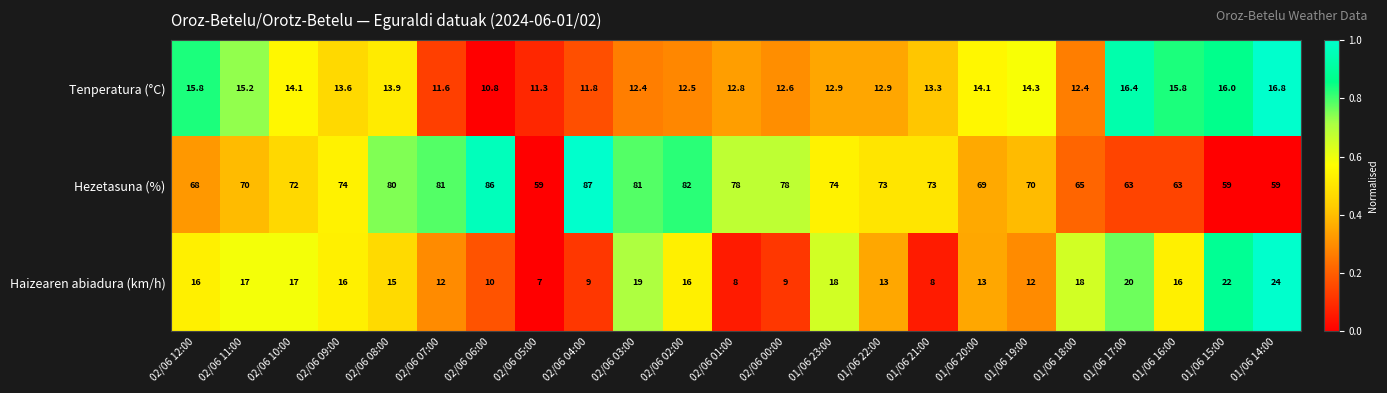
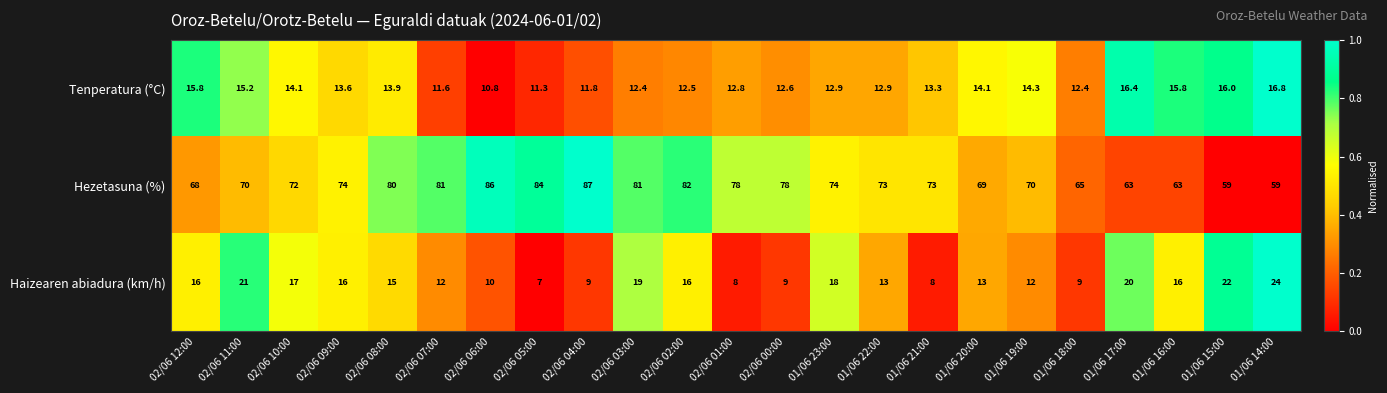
  {
    "Tenperatura (°C)": {
      "02/06 12:00": 15.8,
      "02/06 11:00": 15.2,
      "02/06 10:00": 14.1,
      "02/06 09:00": 13.6,
      "02/06 08:00": 13.9,
      "02/06 07:00": 11.6,
      "02/06 06:00": 10.8,
      "02/06 05:00": 11.3,
      "02/06 04:00": 11.8,
      "02/06 03:00": 12.4,
      "02/06 02:00": 12.5,
      "02/06 01:00": 12.8,
      "02/06 00:00": 12.6,
      "01/06 23:00": 12.9,
      "01/06 22:00": 12.9,
      "01/06 21:00": 13.3,
      "01/06 20:00": 14.1,
      "01/06 19:00": 14.3,
      "01/06 18:00": 12.4,
      "01/06 17:00": 16.4,
      "01/06 16:00": 15.8,
      "01/06 15:00": 16.0,
      "01/06 14:00": 16.8
    },
    "Hezetasuna (%)": {
      "02/06 12:00": 68,
      "02/06 11:00": 70,
      "02/06 10:00": 72,
      "02/06 09:00": 74,
      "02/06 08:00": 80,
      "02/06 07:00": 81,
      "02/06 06:00": 86,
-     "02/06 05:00": 59,
+     "02/06 05:00": 84,
      "02/06 04:00": 87,
      "02/06 03:00": 81,
      "02/06 02:00": 82,
      "02/06 01:00": 78,
      "02/06 00:00": 78,
      "01/06 23:00": 74,
      "01/06 22:00": 73,
      "01/06 21:00": 73,
      "01/06 20:00": 69,
      "01/06 19:00": 70,
      "01/06 18:00": 65,
      "01/06 17:00": 63,
      "01/06 16:00": 63,
      "01/06 15:00": 59,
      "01/06 14:00": 59
    },
    "Haizearen abiadura (km/h)": {
      "02/06 12:00": 16,
-     "02/06 11:00": 17,
+     "02/06 11:00": 21,
      "02/06 10:00": 17,
      "02/06 09:00": 16,
      "02/06 08:00": 15,
      "02/06 07:00": 12,
      "02/06 06:00": 10,
      "02/06 05:00": 7,
      "02/06 04:00": 9,
      "02/06 03:00": 19,
      "02/06 02:00": 16,
      "02/06 01:00": 8,
      "02/06 00:00": 9,
      "01/06 23:00": 18,
      "01/06 22:00": 13,
      "01/06 21:00": 8,
      "01/06 20:00": 13,
      "01/06 19:00": 12,
-     "01/06 18:00": 18,
+     "01/06 18:00": 9,
      "01/06 17:00": 20,
      "01/06 16:00": 16,
      "01/06 15:00": 22,
      "01/06 14:00": 24
    }
  }
